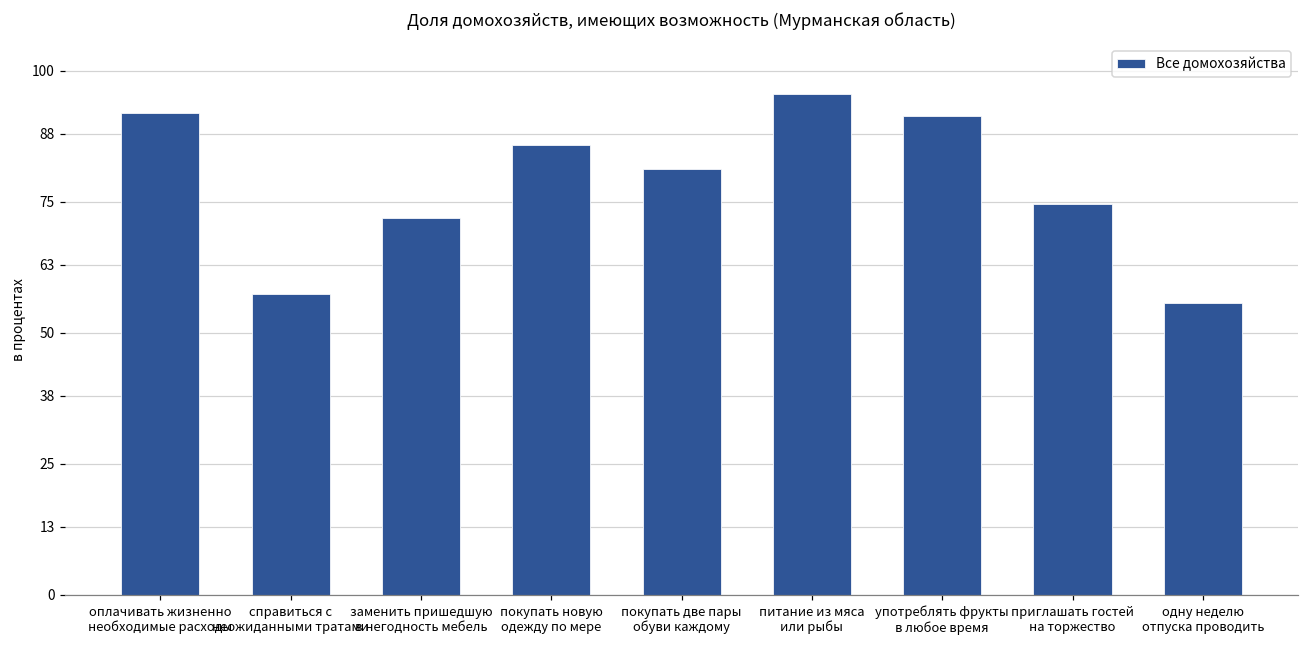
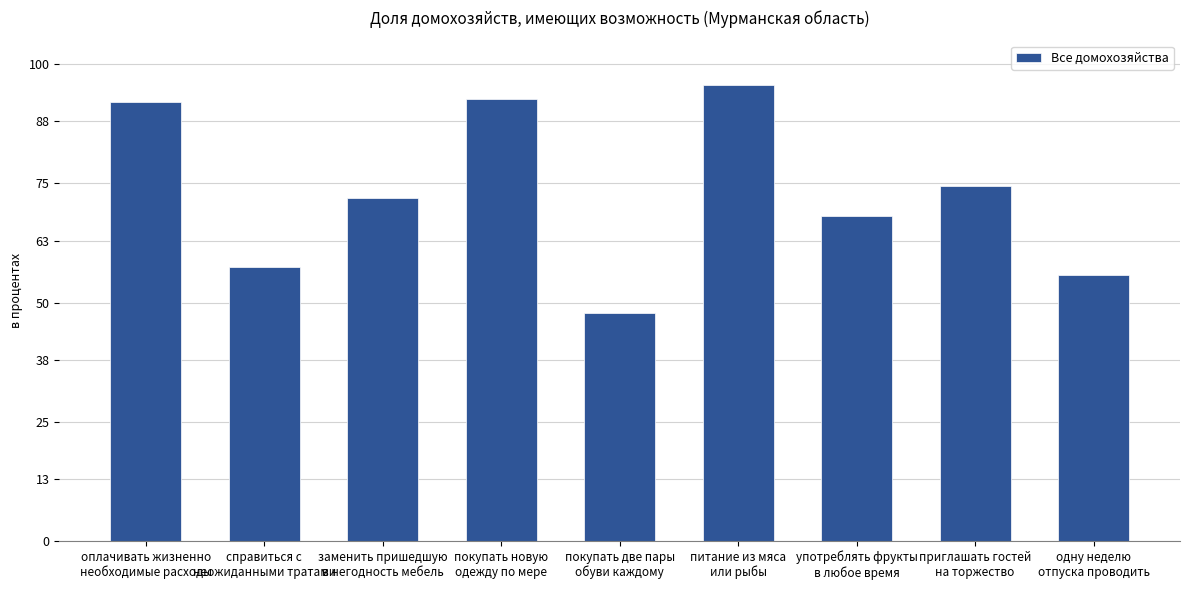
  {
    "оплачивать жизненно необходимые расходы": 92,
    "справиться с неожиданными тратами": 57,
    "заменить пришедшую в негодность мебель": 72,
-   "покупать новую одежду по мере": 86,
-   "покупать две пары обуви каждому": 81,
+   "покупать новую одежду по мере": 93,
+   "покупать две пары обуви каждому": 48,
    "питание из мяса или рыбы": 96,
-   "употреблять фрукты в любое время": 91,
+   "употреблять фрукты в любое время": 68,
    "приглашать гостей на торжество": 74,
    "одну неделю отпуска проводить": 56
  }
